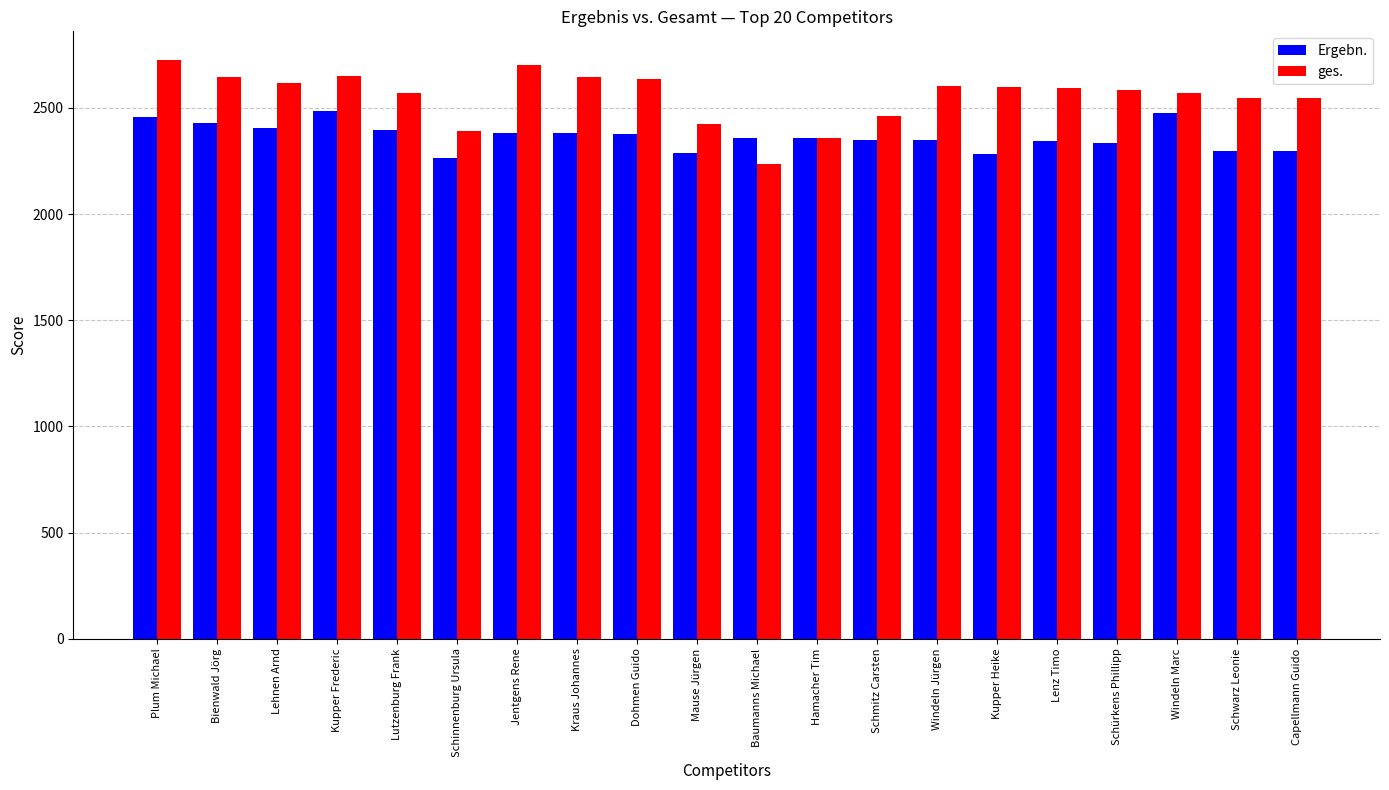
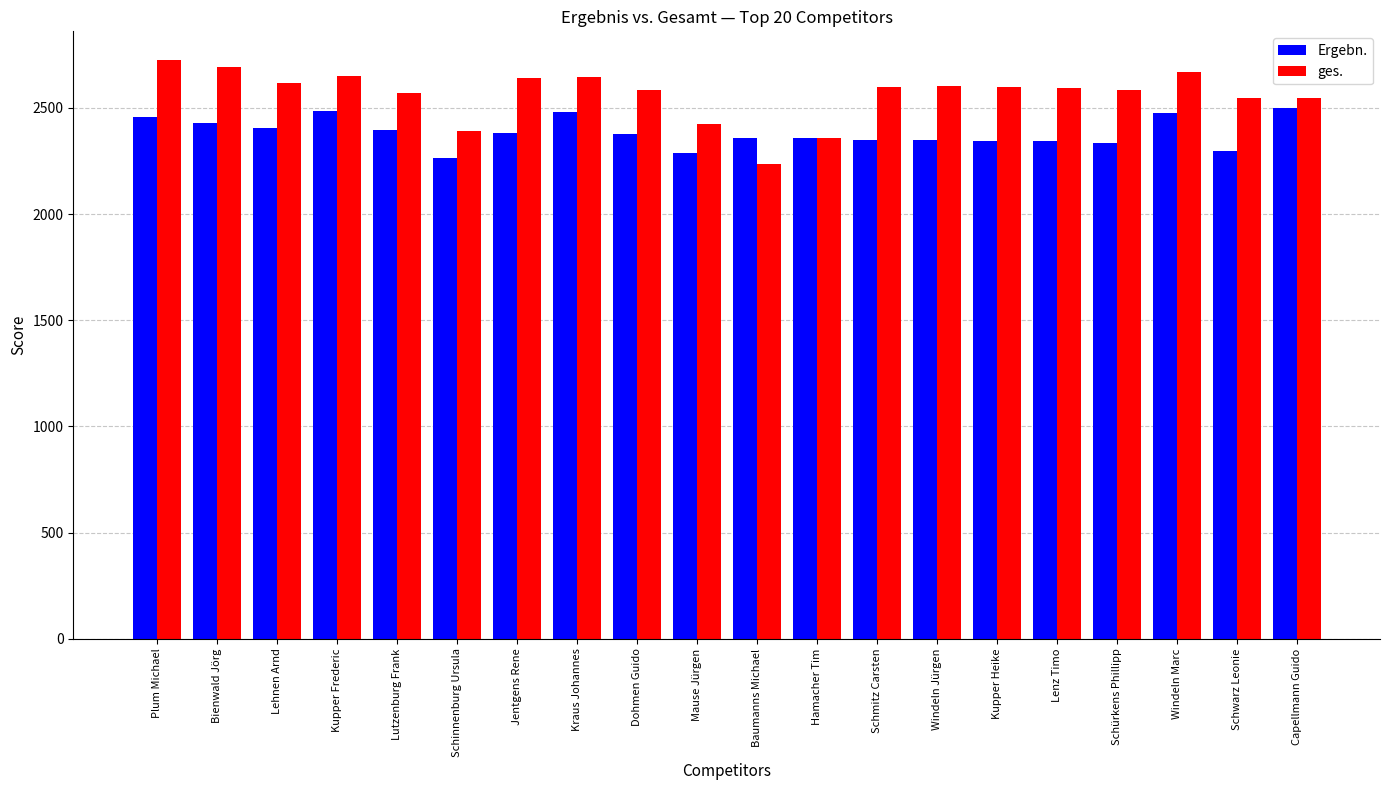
  {
    "Ergebn.": {
      "Plum Michael": 2460,
      "Bienwald Jörg": 2430,
      "Lehnen Arnd": 2410,
      "Kupper Frederic": 2490,
      "Lutzenburg Frank": 2400,
      "Schinnenburg Ursula": 2260,
      "Jentgens Rene": 2380,
-     "Kraus Johannes": 2380,
+     "Kraus Johannes": 2480,
      "Dohmen Guido": 2380,
      "Mause Jürgen": 2290,
      "Baumanns Michael": 2360,
      "Hamacher Tim": 2360,
      "Schmitz Carsten": 2350,
      "Windeln Jürgen": 2350,
-     "Kupper Heike": 2280,
+     "Kupper Heike": 2350,
      "Lenz Timo": 2340,
      "Schürkens Phillipp": 2330,
      "Windeln Marc": 2480,
      "Schwarz Leonie": 2300,
-     "Capellmann Guido": 2300
+     "Capellmann Guido": 2500
    },
    "ges.": {
      "Plum Michael": 2720,
-     "Bienwald Jörg": 2640,
+     "Bienwald Jörg": 2690,
      "Lehnen Arnd": 2620,
      "Kupper Frederic": 2650,
      "Lutzenburg Frank": 2570,
      "Schinnenburg Ursula": 2390,
-     "Jentgens Rene": 2700,
+     "Jentgens Rene": 2640,
      "Kraus Johannes": 2640,
-     "Dohmen Guido": 2640,
+     "Dohmen Guido": 2580,
      "Mause Jürgen": 2430,
      "Baumanns Michael": 2240,
      "Hamacher Tim": 2360,
-     "Schmitz Carsten": 2460,
+     "Schmitz Carsten": 2600,
      "Windeln Jürgen": 2600,
      "Kupper Heike": 2600,
      "Lenz Timo": 2590,
      "Schürkens Phillipp": 2590,
-     "Windeln Marc": 2570,
+     "Windeln Marc": 2670,
      "Schwarz Leonie": 2550,
      "Capellmann Guido": 2550
    }
  }
